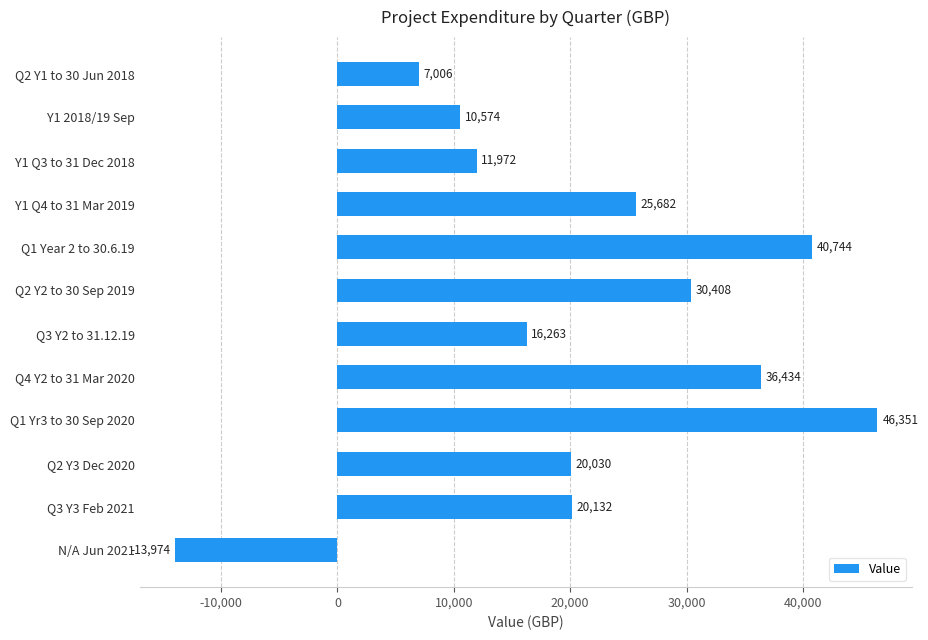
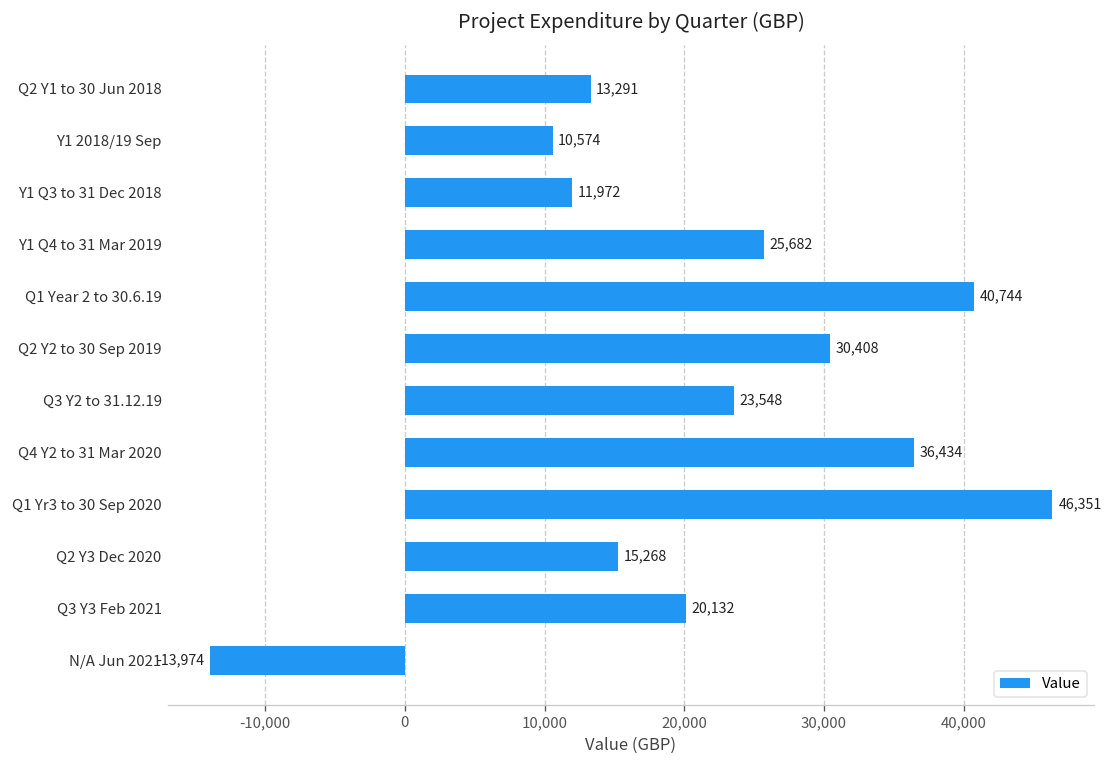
  {
-   "Q2 Y1 to 30 Jun 2018": "7,006",
+   "Q2 Y1 to 30 Jun 2018": "13,291",
    "Y1 2018/19 Sep": "10,574",
    "Y1 Q3 to 31 Dec 2018": "11,972",
    "Y1 Q4 to 31 Mar 2019": "25,682",
    "Q1 Year 2 to 30.6.19": "40,744",
    "Q2 Y2 to 30 Sep 2019": "30,408",
-   "Q3 Y2 to 31.12.19": "16,263",
+   "Q3 Y2 to 31.12.19": "23,548",
    "Q4 Y2 to 31 Mar 2020": "36,434",
    "Q1 Yr3 to 30 Sep 2020": "46,351",
-   "Q2 Y3 Dec 2020": "20,030",
+   "Q2 Y3 Dec 2020": "15,268",
    "Q3 Y3 Feb 2021": "20,132",
    "N/A Jun 2021": "-13,974"
  }
